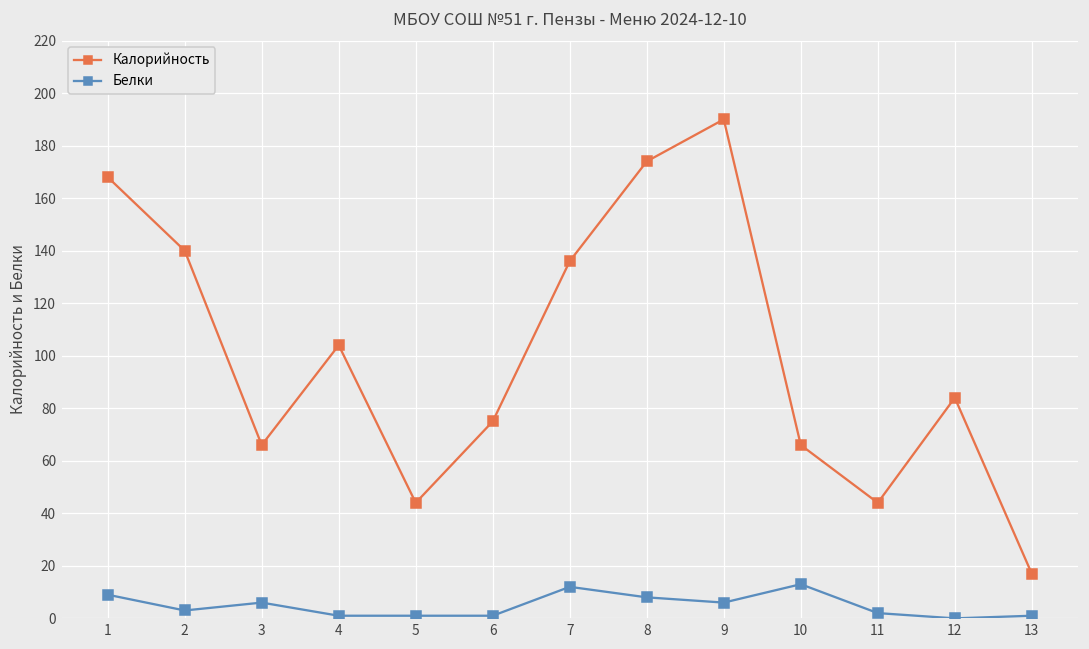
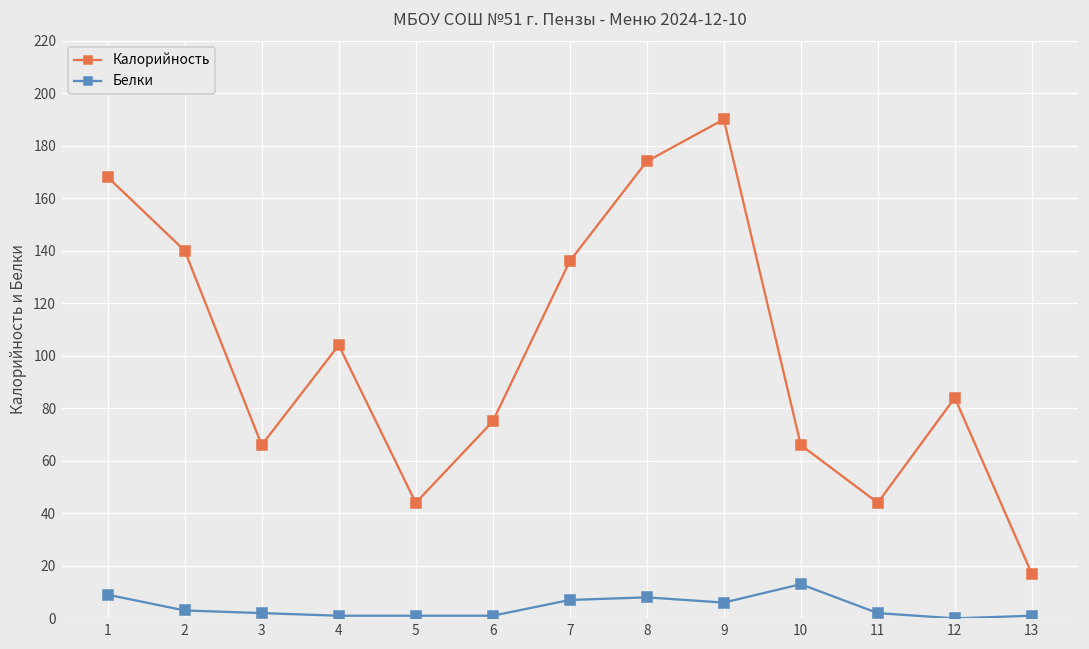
  {
    "Калорийность": {
      "1": 168,
      "2": 140,
      "3": 66,
      "4": 104,
      "5": 44,
      "6": 75,
      "7": 136,
      "8": 174,
      "9": 190,
      "10": 66,
      "11": 44,
      "12": 84,
      "13": 17
    },
    "Белки": {
      "1": 9,
      "2": 3,
-     "3": 6,
+     "3": 2,
      "4": 1,
      "5": 1,
      "6": 1,
-     "7": 12,
+     "7": 7,
      "8": 8,
      "9": 6,
      "10": 13,
      "11": 2,
      "12": 0,
      "13": 1
    }
  }
